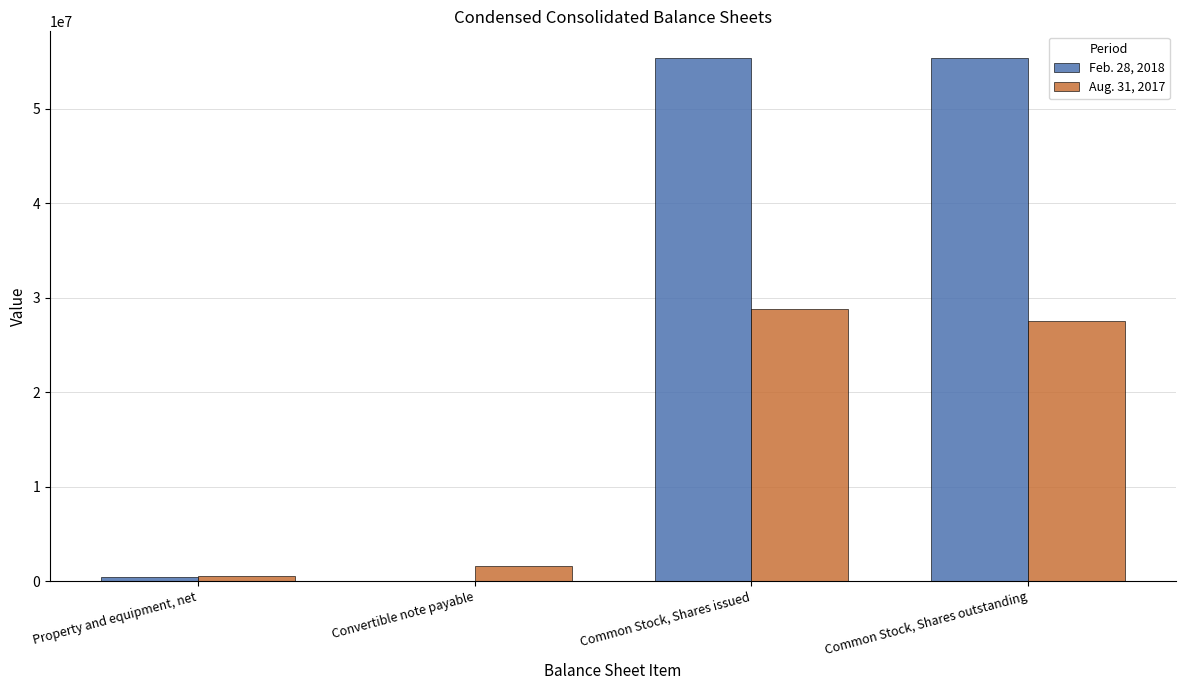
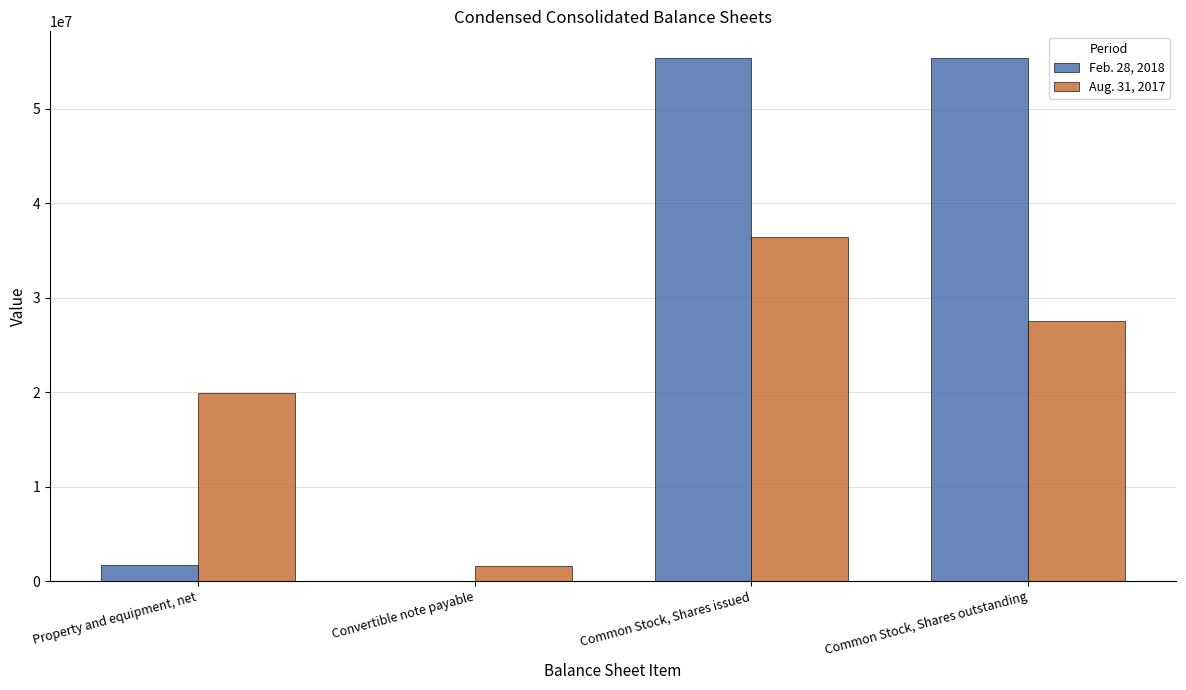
  {
    "Feb. 28, 2018": {
-     "Property and equipment, net": 0,
+     "Property and equipment, net": 2000000,
      "Convertible note payable": 0,
      "Common Stock, Shares issued": 55000000,
      "Common Stock, Shares outstanding": 55000000
    },
    "Aug. 31, 2017": {
-     "Property and equipment, net": 1000000,
+     "Property and equipment, net": 20000000,
      "Convertible note payable": 2000000,
-     "Common Stock, Shares issued": 29000000,
+     "Common Stock, Shares issued": 36000000,
      "Common Stock, Shares outstanding": 28000000
    }
  }
